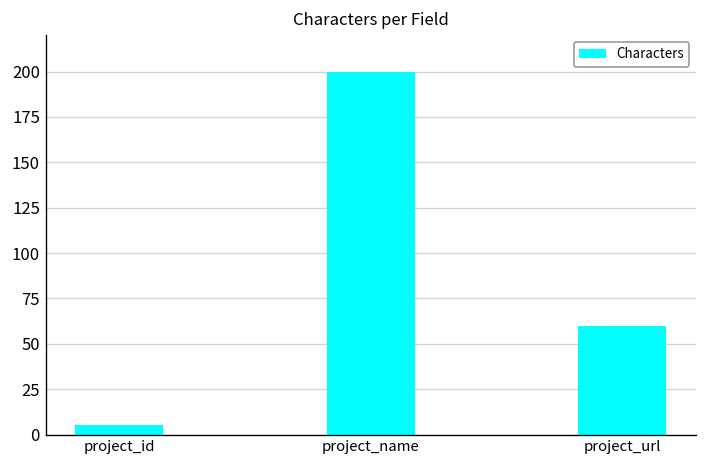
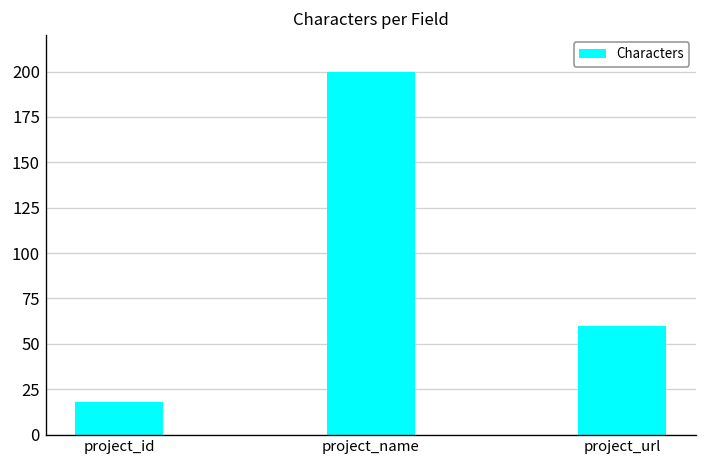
  {
-   "project_id": 5,
+   "project_id": 18,
    "project_name": 200,
    "project_url": 60
  }
